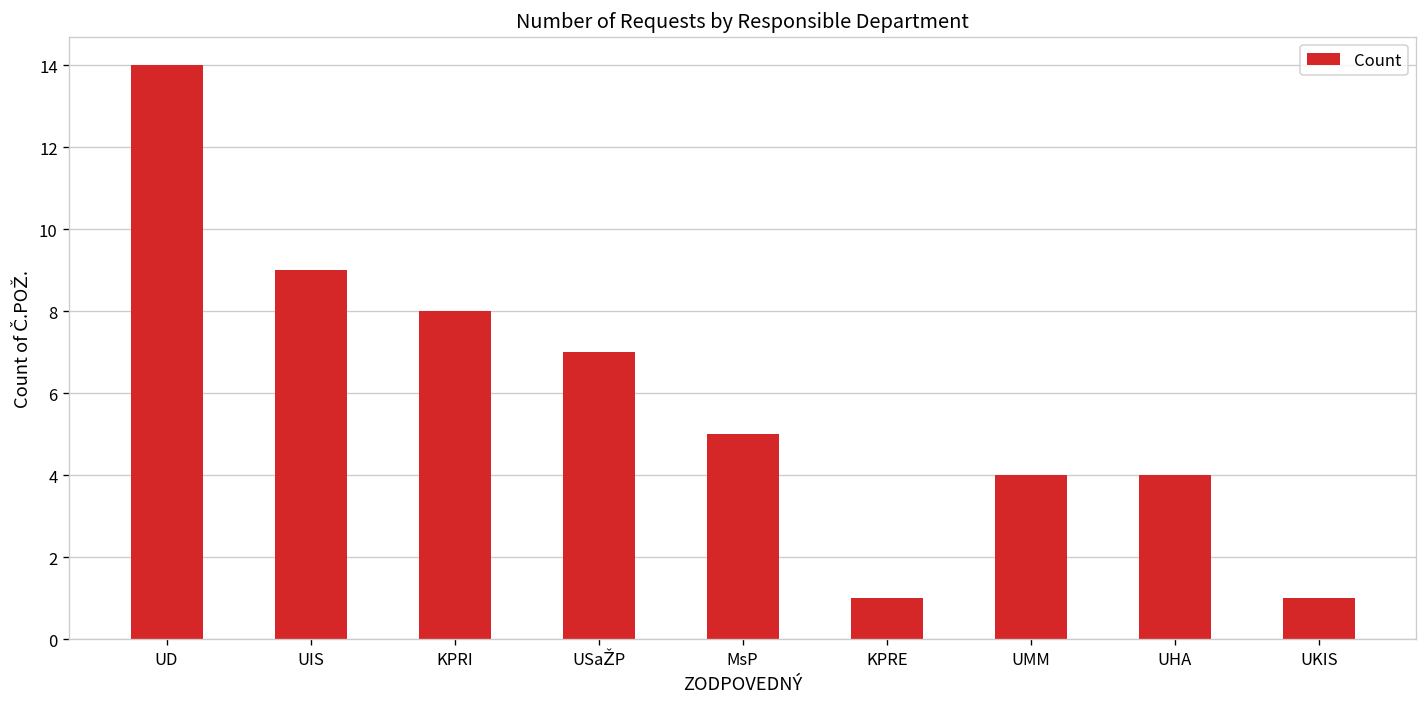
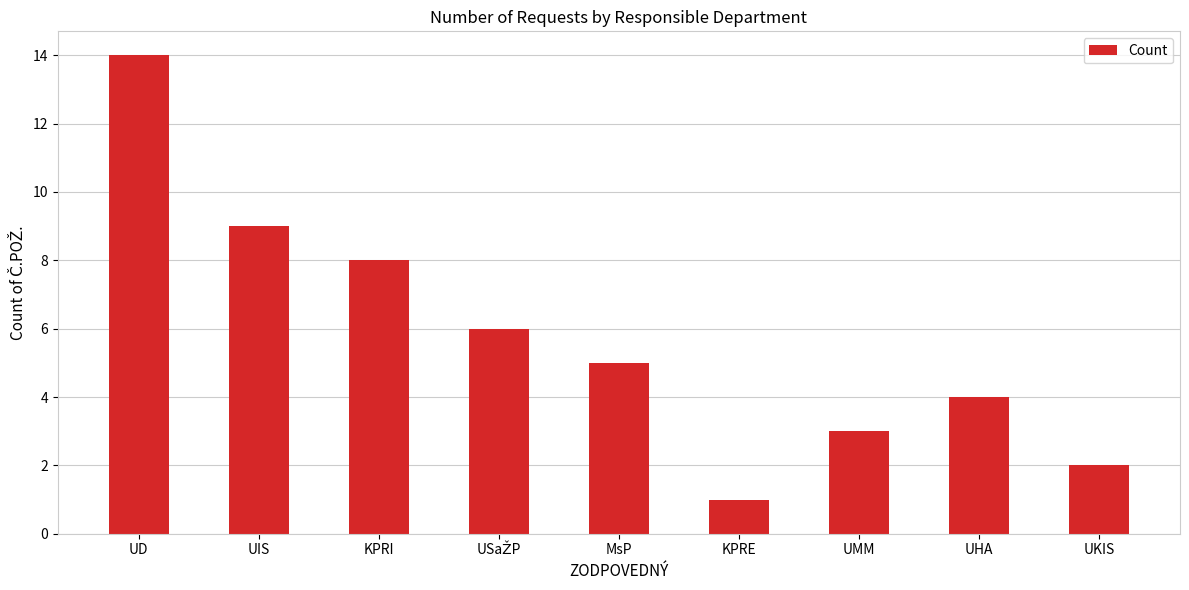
  {
    "UD": 14,
    "UIS": 9,
    "KPRI": 8,
-   "USaŽP": 7,
+   "USaŽP": 6,
    "MsP": 5,
    "KPRE": 1,
-   "UMM": 4,
+   "UMM": 3,
    "UHA": 4,
-   "UKIS": 1
+   "UKIS": 2
  }
